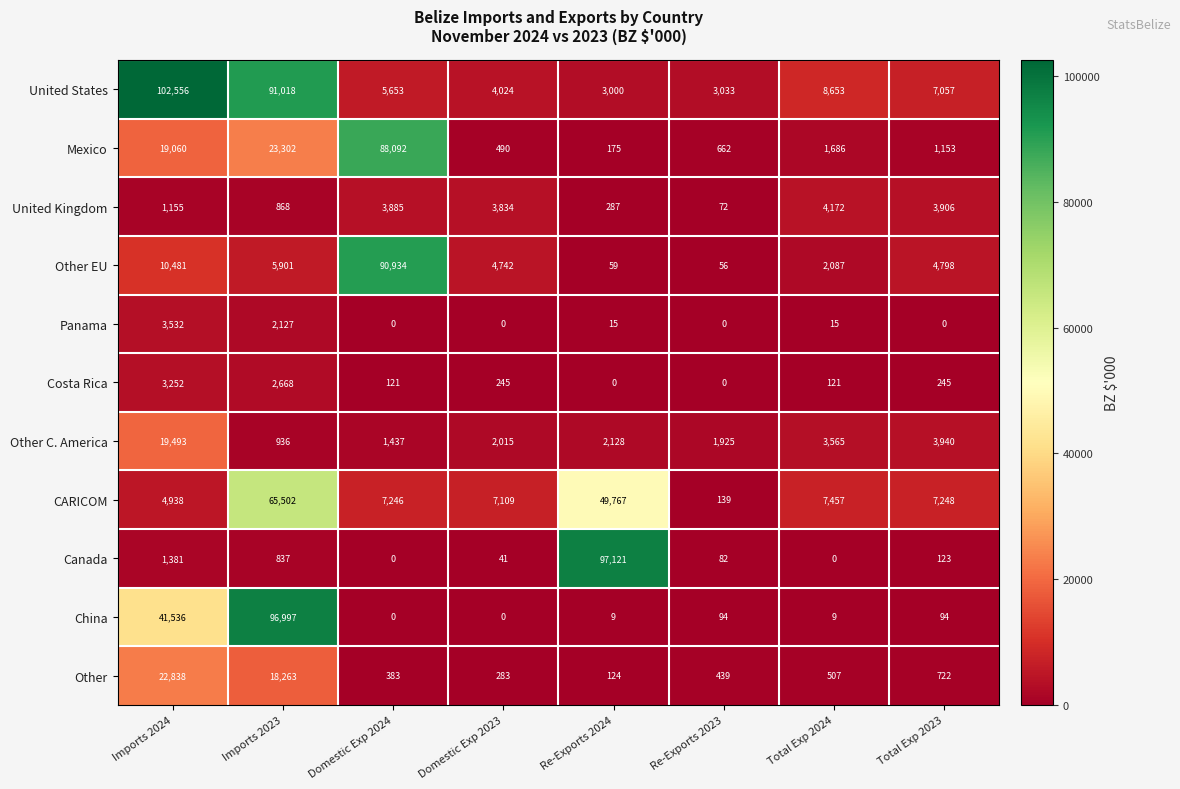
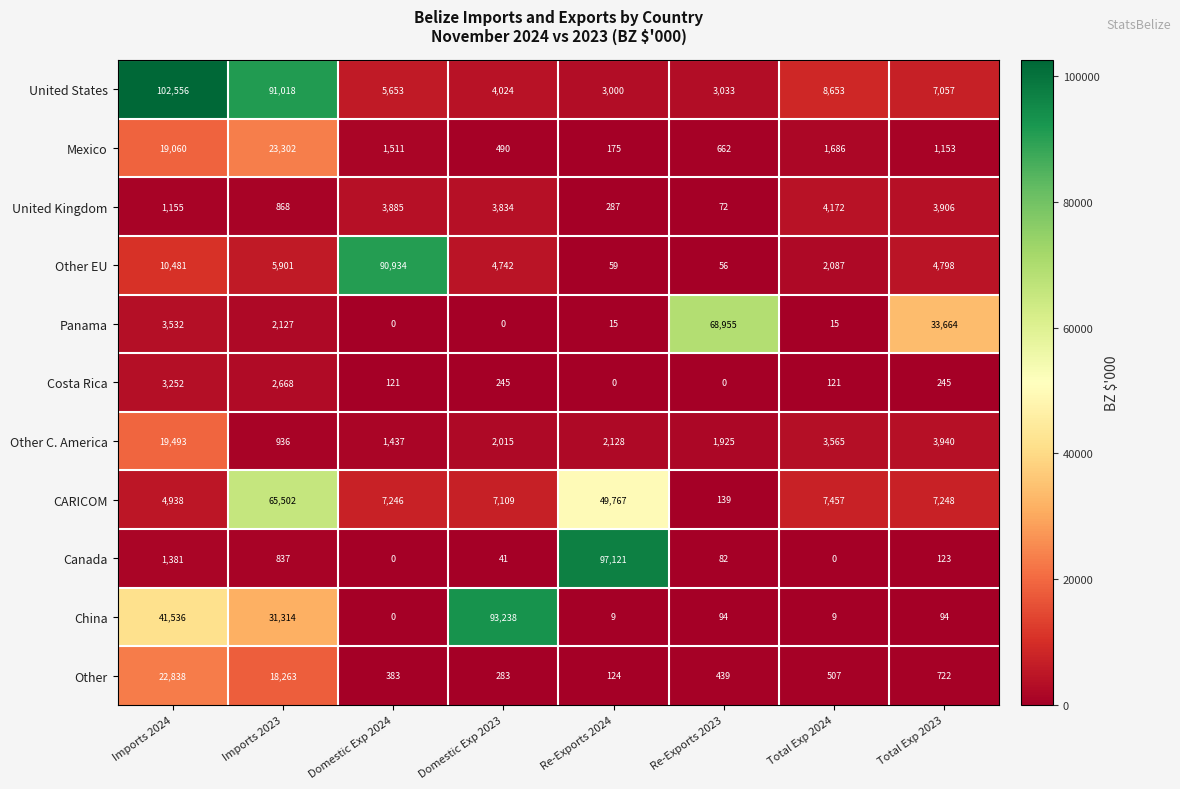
  {
    "United States": {
      "Imports 2024": "102,556",
      "Imports 2023": "91,018",
      "Domestic Exp 2024": "5,653",
      "Domestic Exp 2023": "4,024",
      "Re-Exports 2024": "3,000",
      "Re-Exports 2023": "3,033",
      "Total Exp 2024": "8,653",
      "Total Exp 2023": "7,057"
    },
    "Mexico": {
      "Imports 2024": "19,060",
      "Imports 2023": "23,302",
-     "Domestic Exp 2024": "88,092",
+     "Domestic Exp 2024": "1,511",
      "Domestic Exp 2023": "490",
      "Re-Exports 2024": "175",
      "Re-Exports 2023": "662",
      "Total Exp 2024": "1,686",
      "Total Exp 2023": "1,153"
    },
    "United Kingdom": {
      "Imports 2024": "1,155",
      "Imports 2023": "868",
      "Domestic Exp 2024": "3,885",
      "Domestic Exp 2023": "3,834",
      "Re-Exports 2024": "287",
      "Re-Exports 2023": "72",
      "Total Exp 2024": "4,172",
      "Total Exp 2023": "3,906"
    },
    "Other EU": {
      "Imports 2024": "10,481",
      "Imports 2023": "5,901",
      "Domestic Exp 2024": "90,934",
      "Domestic Exp 2023": "4,742",
      "Re-Exports 2024": "59",
      "Re-Exports 2023": "56",
      "Total Exp 2024": "2,087",
      "Total Exp 2023": "4,798"
    },
    "Panama": {
      "Imports 2024": "3,532",
      "Imports 2023": "2,127",
      "Domestic Exp 2024": "0",
      "Domestic Exp 2023": "0",
      "Re-Exports 2024": "15",
-     "Re-Exports 2023": "0",
+     "Re-Exports 2023": "68,955",
      "Total Exp 2024": "15",
-     "Total Exp 2023": "0"
+     "Total Exp 2023": "33,664"
    },
    "Costa Rica": {
      "Imports 2024": "3,252",
      "Imports 2023": "2,668",
      "Domestic Exp 2024": "121",
      "Domestic Exp 2023": "245",
      "Re-Exports 2024": "0",
      "Re-Exports 2023": "0",
      "Total Exp 2024": "121",
      "Total Exp 2023": "245"
    },
    "Other C. America": {
      "Imports 2024": "19,493",
      "Imports 2023": "936",
      "Domestic Exp 2024": "1,437",
      "Domestic Exp 2023": "2,015",
      "Re-Exports 2024": "2,128",
      "Re-Exports 2023": "1,925",
      "Total Exp 2024": "3,565",
      "Total Exp 2023": "3,940"
    },
    "CARICOM": {
      "Imports 2024": "4,938",
      "Imports 2023": "65,502",
      "Domestic Exp 2024": "7,246",
      "Domestic Exp 2023": "7,109",
      "Re-Exports 2024": "49,767",
      "Re-Exports 2023": "139",
      "Total Exp 2024": "7,457",
      "Total Exp 2023": "7,248"
    },
    "Canada": {
      "Imports 2024": "1,381",
      "Imports 2023": "837",
      "Domestic Exp 2024": "0",
      "Domestic Exp 2023": "41",
      "Re-Exports 2024": "97,121",
      "Re-Exports 2023": "82",
      "Total Exp 2024": "0",
      "Total Exp 2023": "123"
    },
    "China": {
      "Imports 2024": "41,536",
-     "Imports 2023": "96,997",
+     "Imports 2023": "31,314",
      "Domestic Exp 2024": "0",
-     "Domestic Exp 2023": "0",
+     "Domestic Exp 2023": "93,238",
      "Re-Exports 2024": "9",
      "Re-Exports 2023": "94",
      "Total Exp 2024": "9",
      "Total Exp 2023": "94"
    },
    "Other": {
      "Imports 2024": "22,838",
      "Imports 2023": "18,263",
      "Domestic Exp 2024": "383",
      "Domestic Exp 2023": "283",
      "Re-Exports 2024": "124",
      "Re-Exports 2023": "439",
      "Total Exp 2024": "507",
      "Total Exp 2023": "722"
    }
  }
